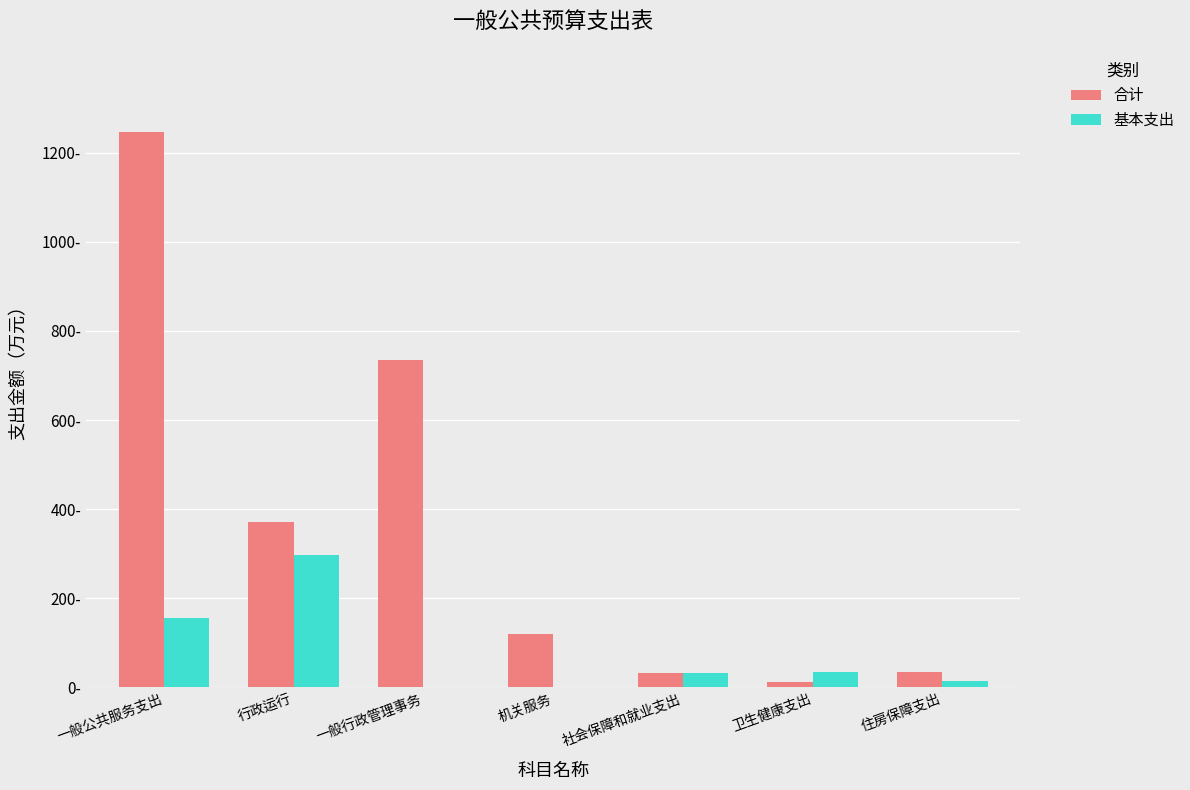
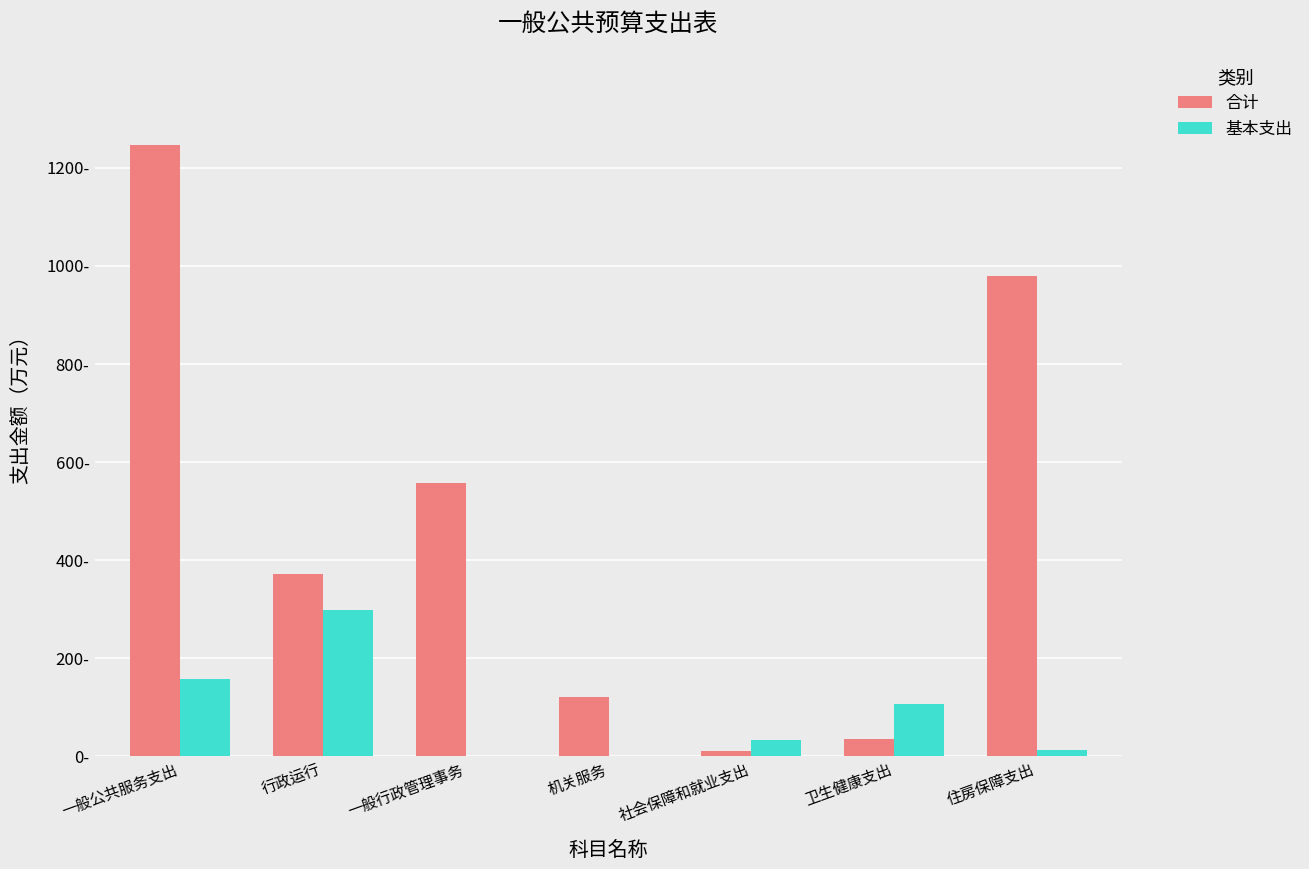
  {
    "合计": {
      "一般公共服务支出": "1250-",
      "行政运行": "370-",
-     "一般行政管理事务": "730-",
+     "一般行政管理事务": "560-",
      "机关服务": "120-",
-     "社会保障和就业支出": "30-",
-     "卫生健康支出": "10-",
-     "住房保障支出": "30-"
+     "社会保障和就业支出": "10-",
+     "卫生健康支出": "40-",
+     "住房保障支出": "980-"
    },
    "基本支出": {
      "一般公共服务支出": "160-",
      "行政运行": "300-",
      "一般行政管理事务": "0-",
      "机关服务": "0-",
      "社会保障和就业支出": "30-",
-     "卫生健康支出": "40-",
+     "卫生健康支出": "110-",
      "住房保障支出": "10-"
    }
  }
